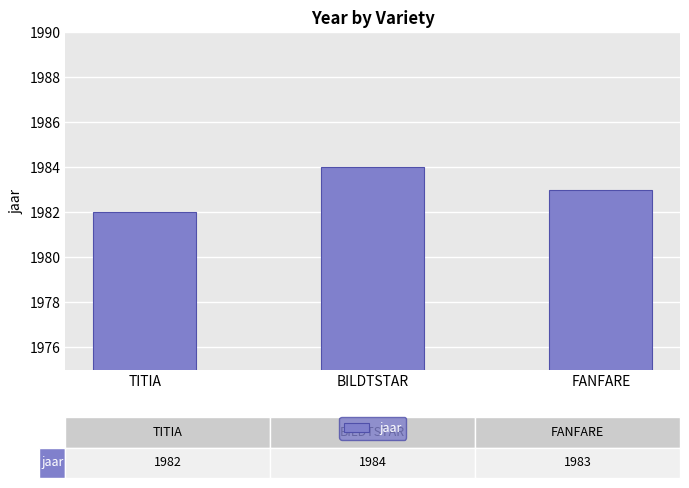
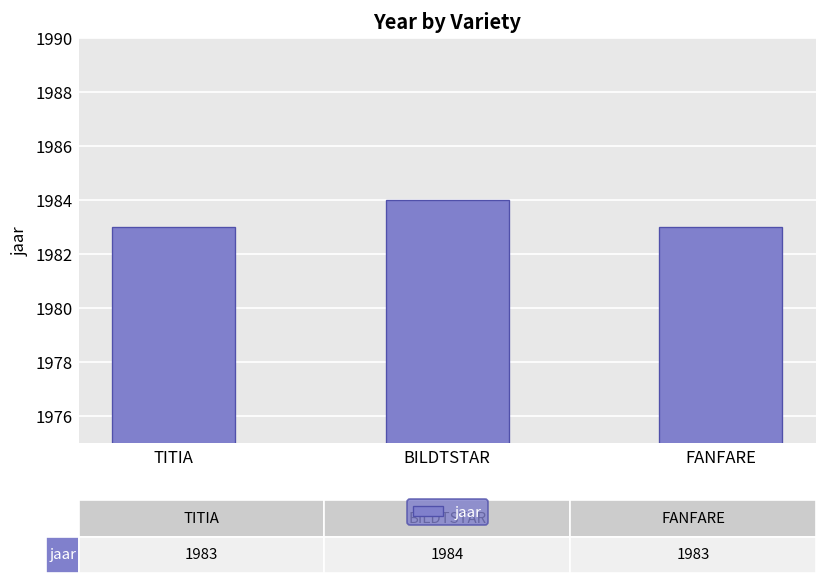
  {
-   "TITIA": 1982,
+   "TITIA": 1983,
    "BILDTSTAR": 1984,
    "FANFARE": 1983
  }
